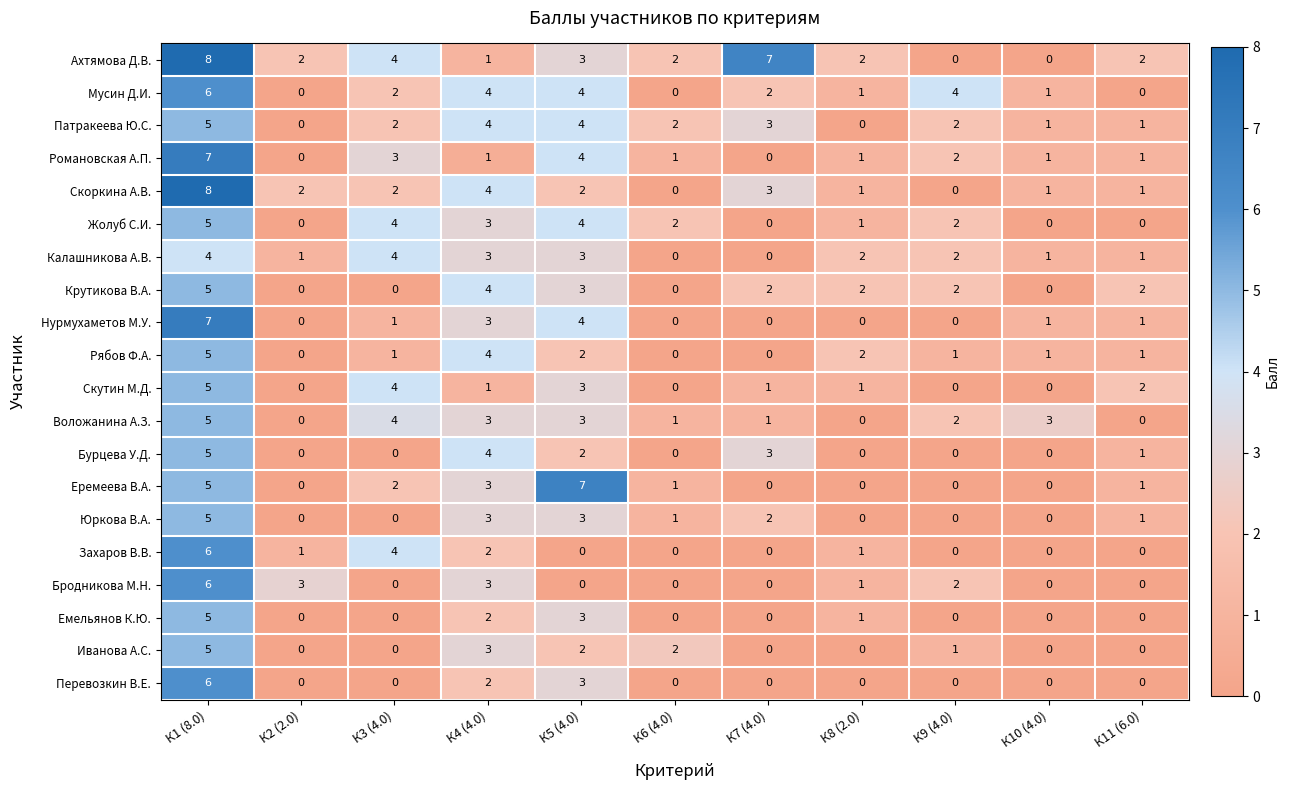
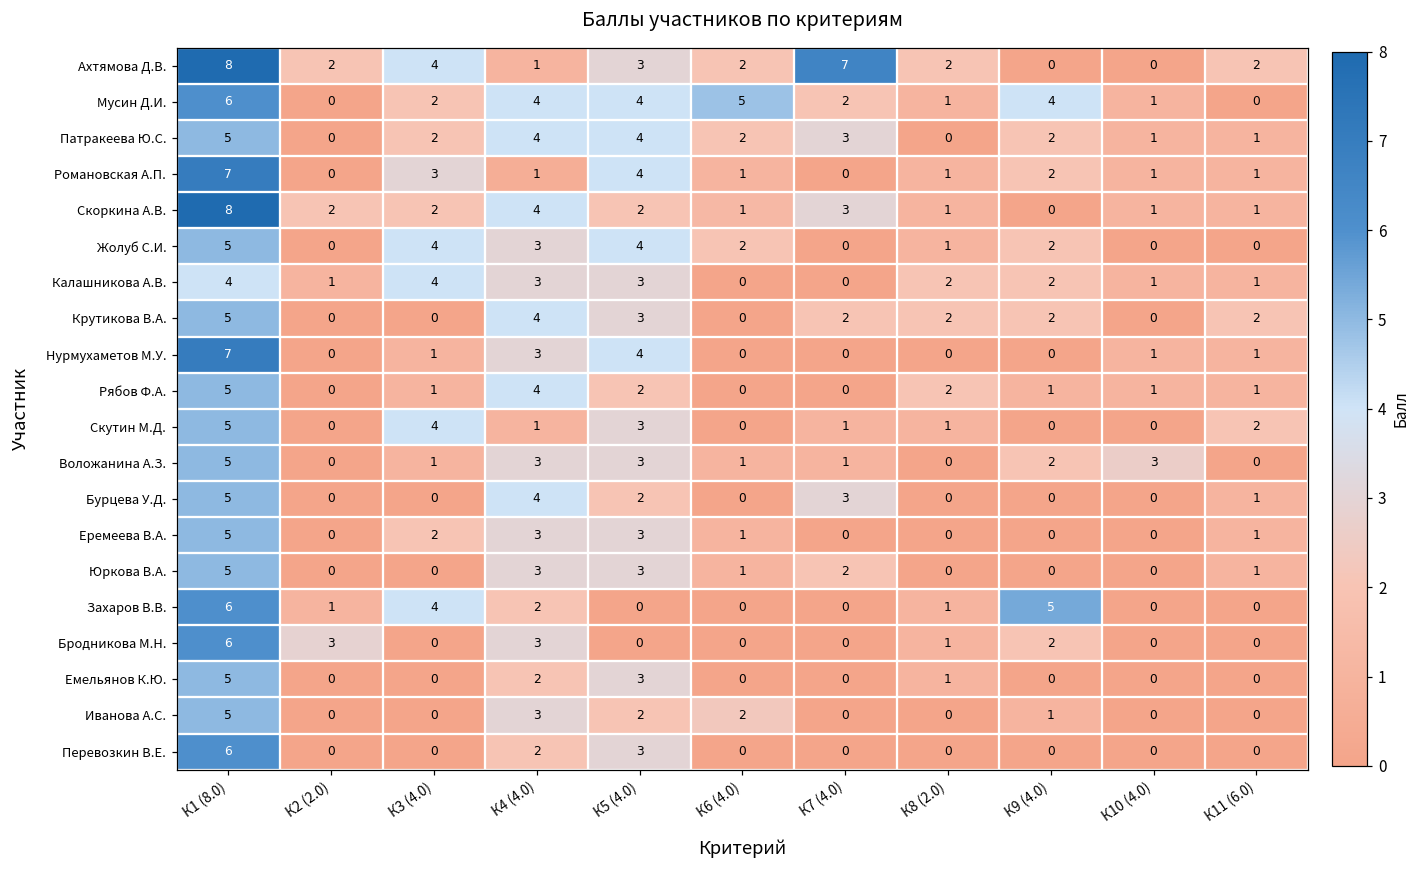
  {
    "Мусин Д.И.": {
      "К1 (8.0)": 6,
      "К2 (2.0)": 0,
      "К3 (4.0)": 2,
      "К4 (4.0)": 4,
      "К5 (4.0)": 4,
-     "К6 (4.0)": 0,
+     "К6 (4.0)": 5,
      "К7 (4.0)": 2,
      "К8 (2.0)": 1,
      "К9 (4.0)": 4,
      "К10 (4.0)": 1,
      "К11 (6.0)": 0
    },
    "Скоркина А.В.": {
      "К1 (8.0)": 8,
      "К2 (2.0)": 2,
      "К3 (4.0)": 2,
      "К4 (4.0)": 4,
      "К5 (4.0)": 2,
-     "К6 (4.0)": 0,
+     "К6 (4.0)": 1,
      "К7 (4.0)": 3,
      "К8 (2.0)": 1,
      "К9 (4.0)": 0,
      "К10 (4.0)": 1,
      "К11 (6.0)": 1
    },
    "Воложанина А.З.": {
      "К1 (8.0)": 5,
      "К2 (2.0)": 0,
-     "К3 (4.0)": 4,
+     "К3 (4.0)": 1,
      "К4 (4.0)": 3,
      "К5 (4.0)": 3,
      "К6 (4.0)": 1,
      "К7 (4.0)": 1,
      "К8 (2.0)": 0,
      "К9 (4.0)": 2,
      "К10 (4.0)": 3,
      "К11 (6.0)": 0
    },
    "Еремеева В.А.": {
      "К1 (8.0)": 5,
      "К2 (2.0)": 0,
      "К3 (4.0)": 2,
      "К4 (4.0)": 3,
-     "К5 (4.0)": 7,
+     "К5 (4.0)": 3,
      "К6 (4.0)": 1,
      "К7 (4.0)": 0,
      "К8 (2.0)": 0,
      "К9 (4.0)": 0,
      "К10 (4.0)": 0,
      "К11 (6.0)": 1
    },
    "Захаров В.В.": {
      "К1 (8.0)": 6,
      "К2 (2.0)": 1,
      "К3 (4.0)": 4,
      "К4 (4.0)": 2,
      "К5 (4.0)": 0,
      "К6 (4.0)": 0,
      "К7 (4.0)": 0,
      "К8 (2.0)": 1,
-     "К9 (4.0)": 0,
+     "К9 (4.0)": 5,
      "К10 (4.0)": 0,
      "К11 (6.0)": 0
    }
  }
